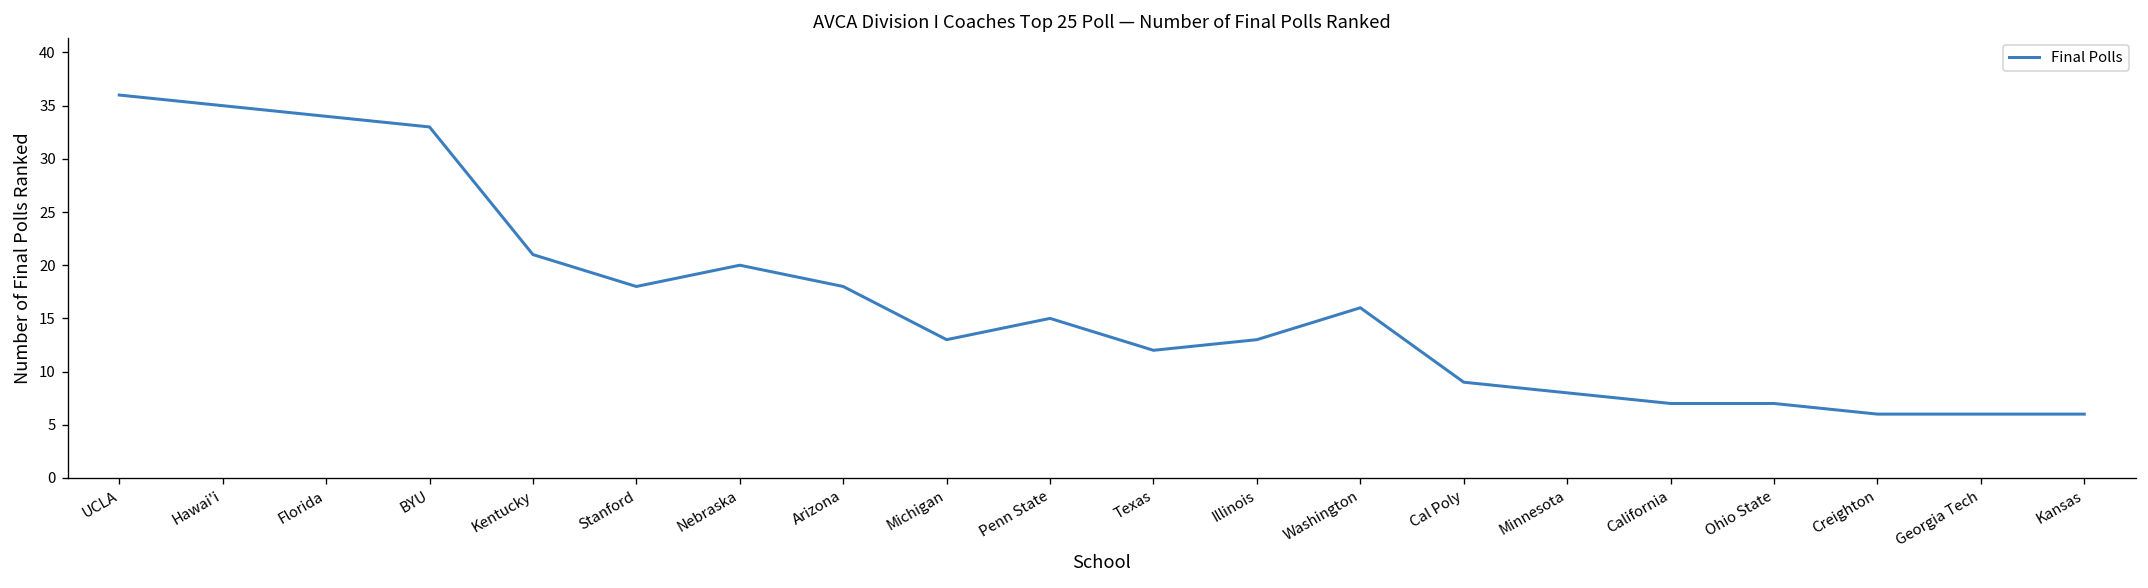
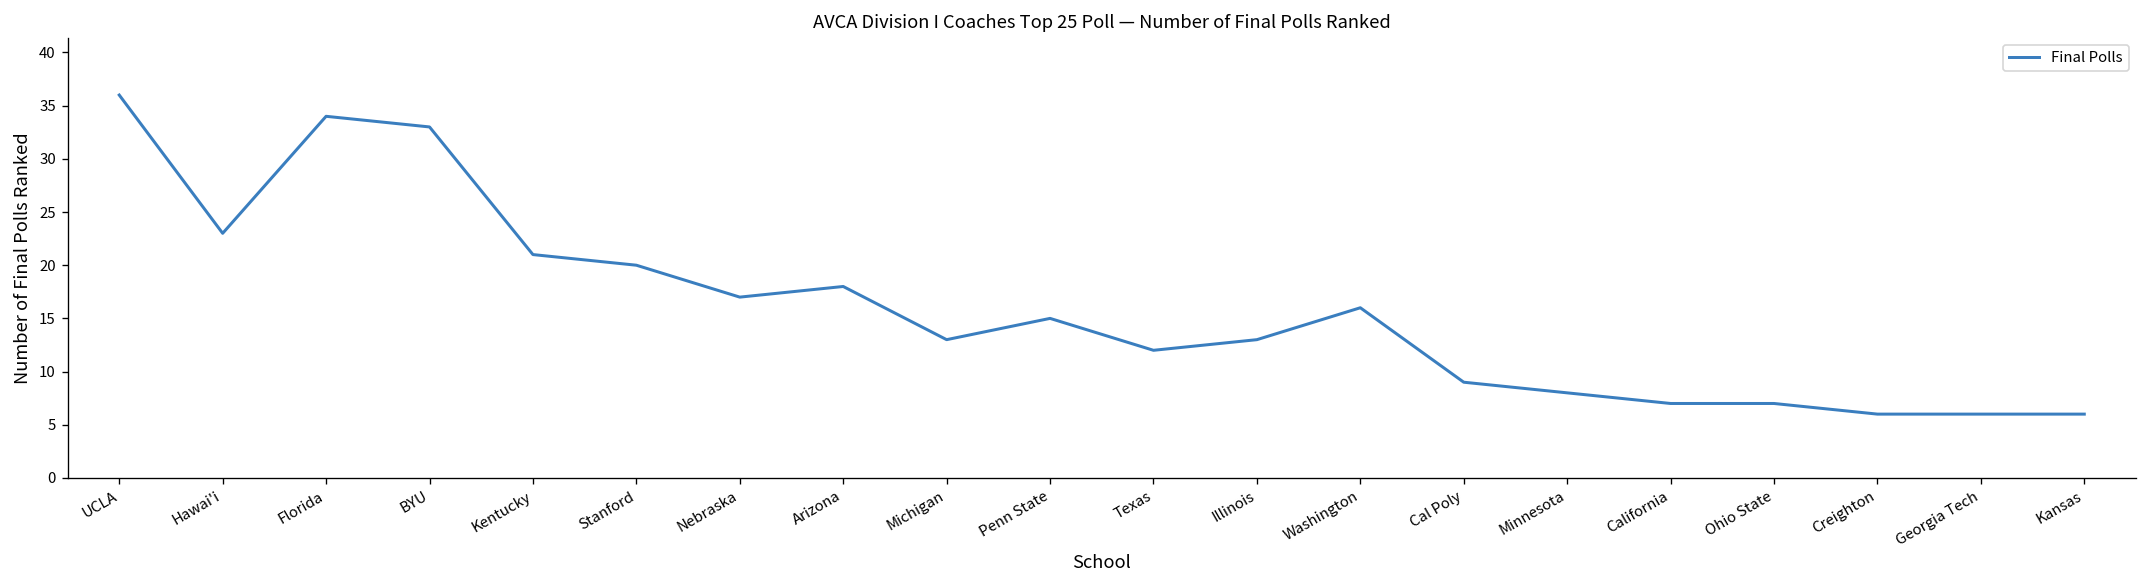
  {
    "UCLA": 36,
-   "Hawai'i": 35,
+   "Hawai'i": 23,
    "Florida": 34,
    "BYU": 33,
    "Kentucky": 21,
-   "Stanford": 18,
-   "Nebraska": 20,
+   "Stanford": 20,
+   "Nebraska": 17,
    "Arizona": 18,
    "Michigan": 13,
    "Penn State": 15,
    "Texas": 12,
    "Illinois": 13,
    "Washington": 16,
    "Cal Poly": 9,
    "Minnesota": 8,
    "California": 7,
    "Ohio State": 7,
    "Creighton": 6,
    "Georgia Tech": 6,
    "Kansas": 6
  }
